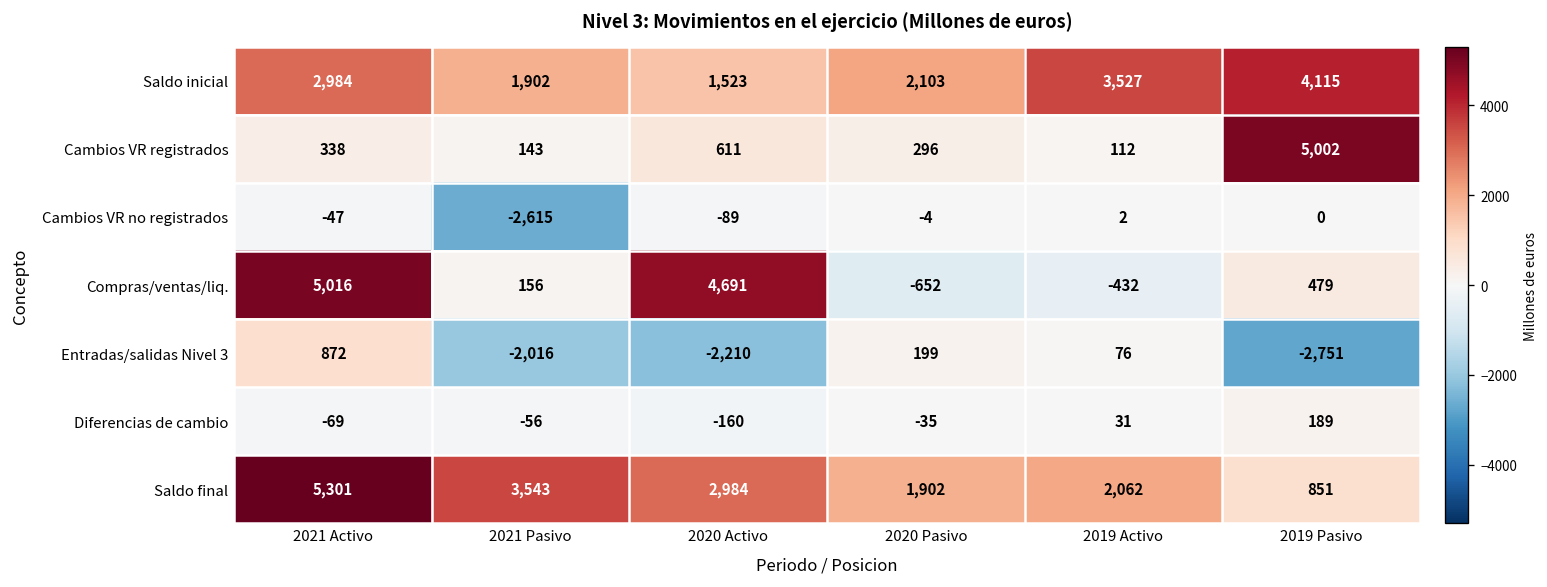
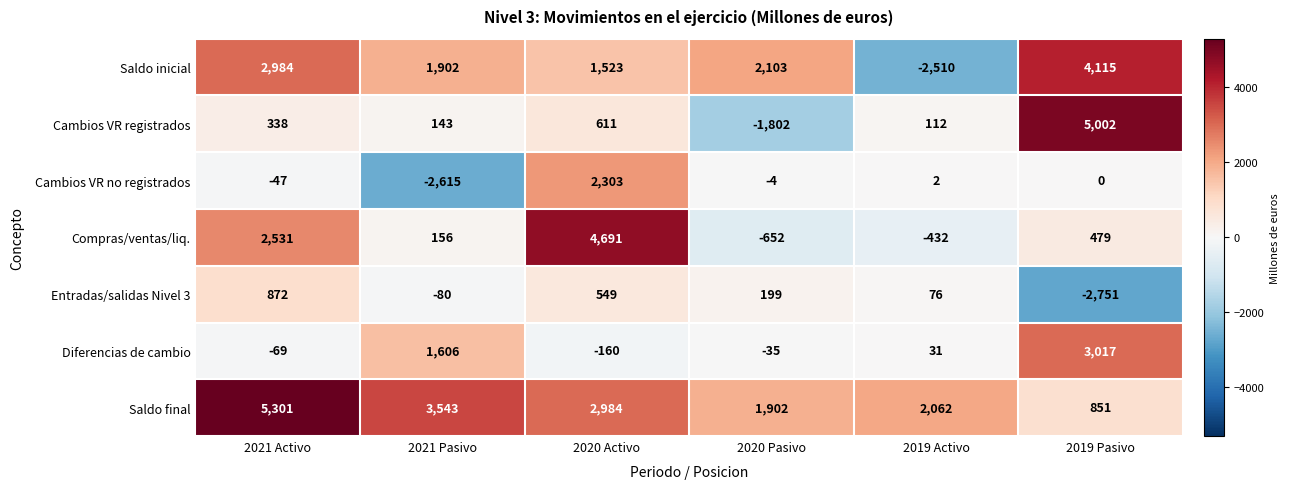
  {
    "Saldo inicial": {
      "2021 Activo": "2,984",
      "2021 Pasivo": "1,902",
      "2020 Activo": "1,523",
      "2020 Pasivo": "2,103",
-     "2019 Activo": "3,527",
+     "2019 Activo": "-2,510",
      "2019 Pasivo": "4,115"
    },
    "Cambios VR registrados": {
      "2021 Activo": "338",
      "2021 Pasivo": "143",
      "2020 Activo": "611",
-     "2020 Pasivo": "296",
+     "2020 Pasivo": "-1,802",
      "2019 Activo": "112",
      "2019 Pasivo": "5,002"
    },
    "Cambios VR no registrados": {
      "2021 Activo": "-47",
      "2021 Pasivo": "-2,615",
-     "2020 Activo": "-89",
+     "2020 Activo": "2,303",
      "2020 Pasivo": "-4",
      "2019 Activo": "2",
      "2019 Pasivo": "0"
    },
    "Compras/ventas/liq.": {
-     "2021 Activo": "5,016",
+     "2021 Activo": "2,531",
      "2021 Pasivo": "156",
      "2020 Activo": "4,691",
      "2020 Pasivo": "-652",
      "2019 Activo": "-432",
      "2019 Pasivo": "479"
    },
    "Entradas/salidas Nivel 3": {
      "2021 Activo": "872",
-     "2021 Pasivo": "-2,016",
-     "2020 Activo": "-2,210",
+     "2021 Pasivo": "-80",
+     "2020 Activo": "549",
      "2020 Pasivo": "199",
      "2019 Activo": "76",
      "2019 Pasivo": "-2,751"
    },
    "Diferencias de cambio": {
      "2021 Activo": "-69",
-     "2021 Pasivo": "-56",
+     "2021 Pasivo": "1,606",
      "2020 Activo": "-160",
      "2020 Pasivo": "-35",
      "2019 Activo": "31",
-     "2019 Pasivo": "189"
+     "2019 Pasivo": "3,017"
    },
    "Saldo final": {
      "2021 Activo": "5,301",
      "2021 Pasivo": "3,543",
      "2020 Activo": "2,984",
      "2020 Pasivo": "1,902",
      "2019 Activo": "2,062",
      "2019 Pasivo": "851"
    }
  }
